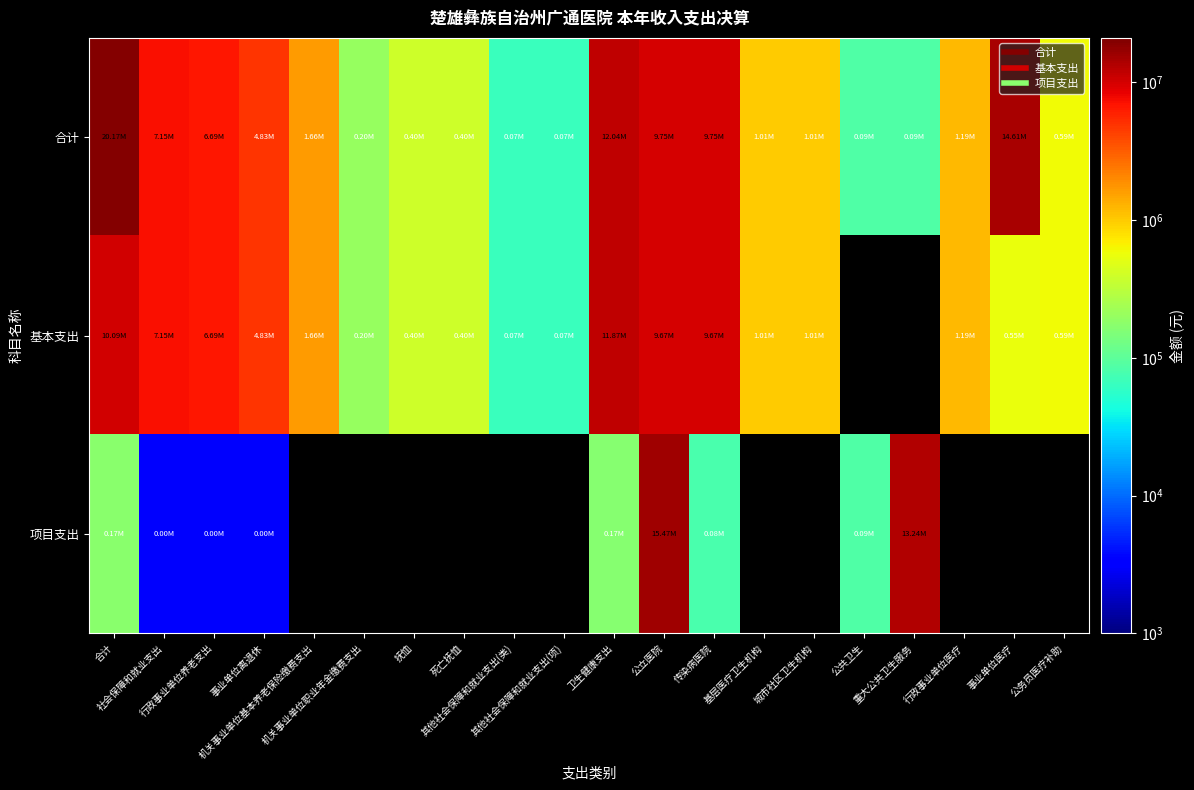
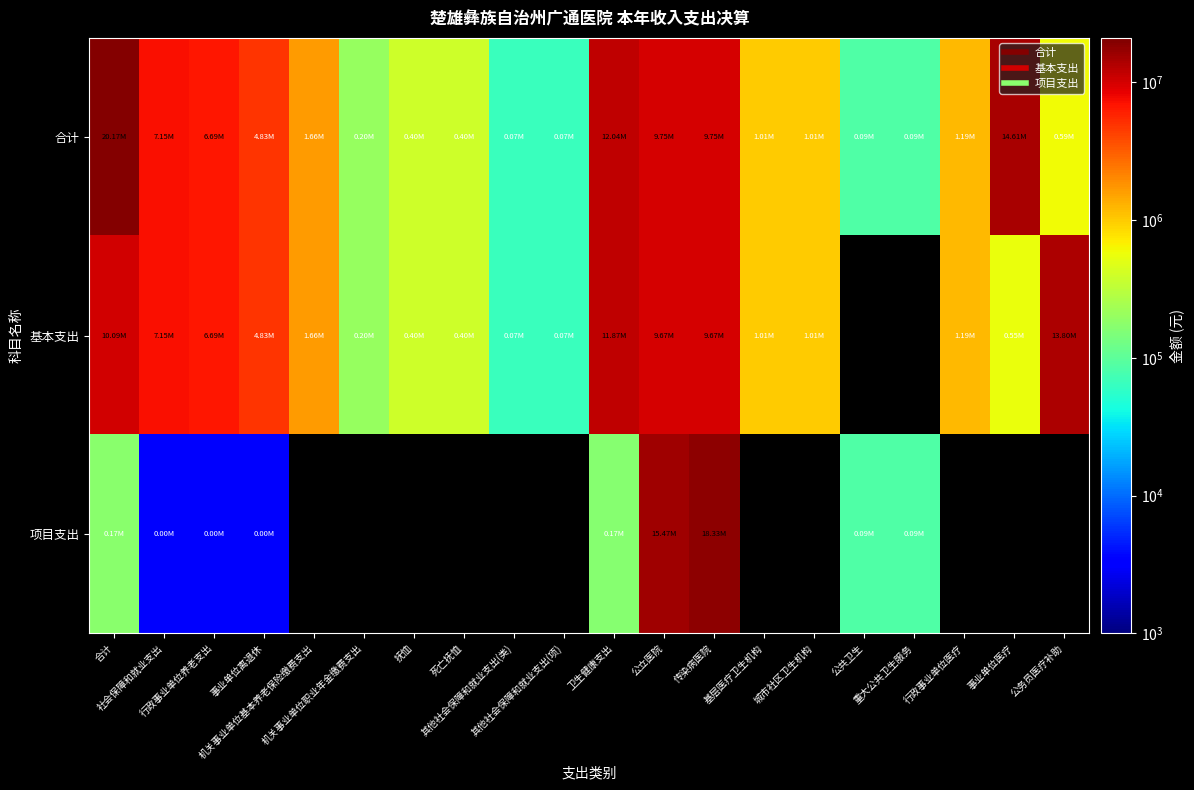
  {
    "合计": {
      "合计": "20.17M",
      "社会保障和就业支出": "7.15M",
      "行政事业单位养老支出": "6.69M",
      "事业单位离退休": "4.83M",
      "机关事业单位基本养老保险缴费支出": "1.66M",
      "机关事业单位职业年金缴费支出": "0.20M",
      "抚恤": "0.40M",
      "死亡抚恤": "0.40M",
      "其他社会保障和就业支出(类)": "0.07M",
      "其他社会保障和就业支出(项)": "0.07M",
      "卫生健康支出": "12.04M",
      "公立医院": "9.75M",
      "传染病医院": "9.75M",
      "基层医疗卫生机构": "1.01M",
      "城市社区卫生机构": "1.01M",
      "公共卫生": "0.09M",
      "重大公共卫生服务": "0.09M",
      "行政事业单位医疗": "1.19M",
      "事业单位医疗": "14.61M",
      "公务员医疗补助": "0.59M"
    },
    "基本支出": {
      "合计": "10.09M",
      "社会保障和就业支出": "7.15M",
      "行政事业单位养老支出": "6.69M",
      "事业单位离退休": "4.83M",
      "机关事业单位基本养老保险缴费支出": "1.66M",
      "机关事业单位职业年金缴费支出": "0.20M",
      "抚恤": "0.40M",
      "死亡抚恤": "0.40M",
      "其他社会保障和就业支出(类)": "0.07M",
      "其他社会保障和就业支出(项)": "0.07M",
      "卫生健康支出": "11.87M",
      "公立医院": "9.67M",
      "传染病医院": "9.67M",
      "基层医疗卫生机构": "1.01M",
      "城市社区卫生机构": "1.01M",
      "行政事业单位医疗": "1.19M",
      "事业单位医疗": "0.55M",
-     "公务员医疗补助": "0.59M"
+     "公务员医疗补助": "13.80M"
    },
    "项目支出": {
      "合计": "0.17M",
      "社会保障和就业支出": "0.00M",
      "行政事业单位养老支出": "0.00M",
      "事业单位离退休": "0.00M",
      "卫生健康支出": "0.17M",
      "公立医院": "15.47M",
-     "传染病医院": "0.08M",
+     "传染病医院": "18.33M",
      "公共卫生": "0.09M",
-     "重大公共卫生服务": "13.24M"
+     "重大公共卫生服务": "0.09M"
    }
  }
